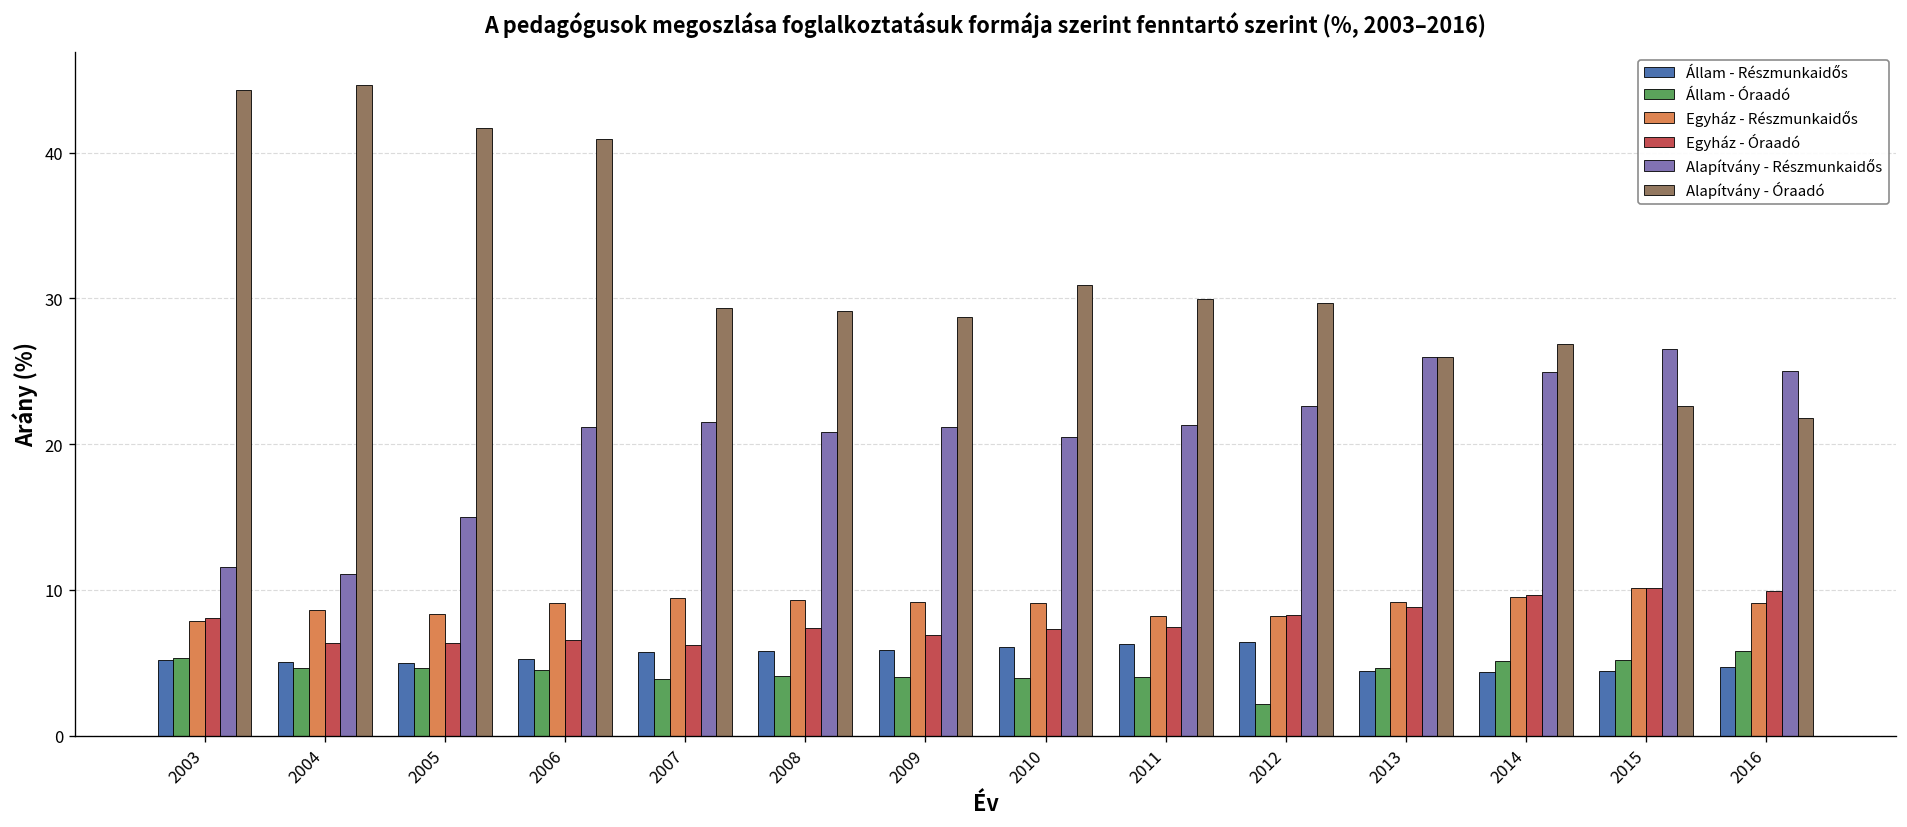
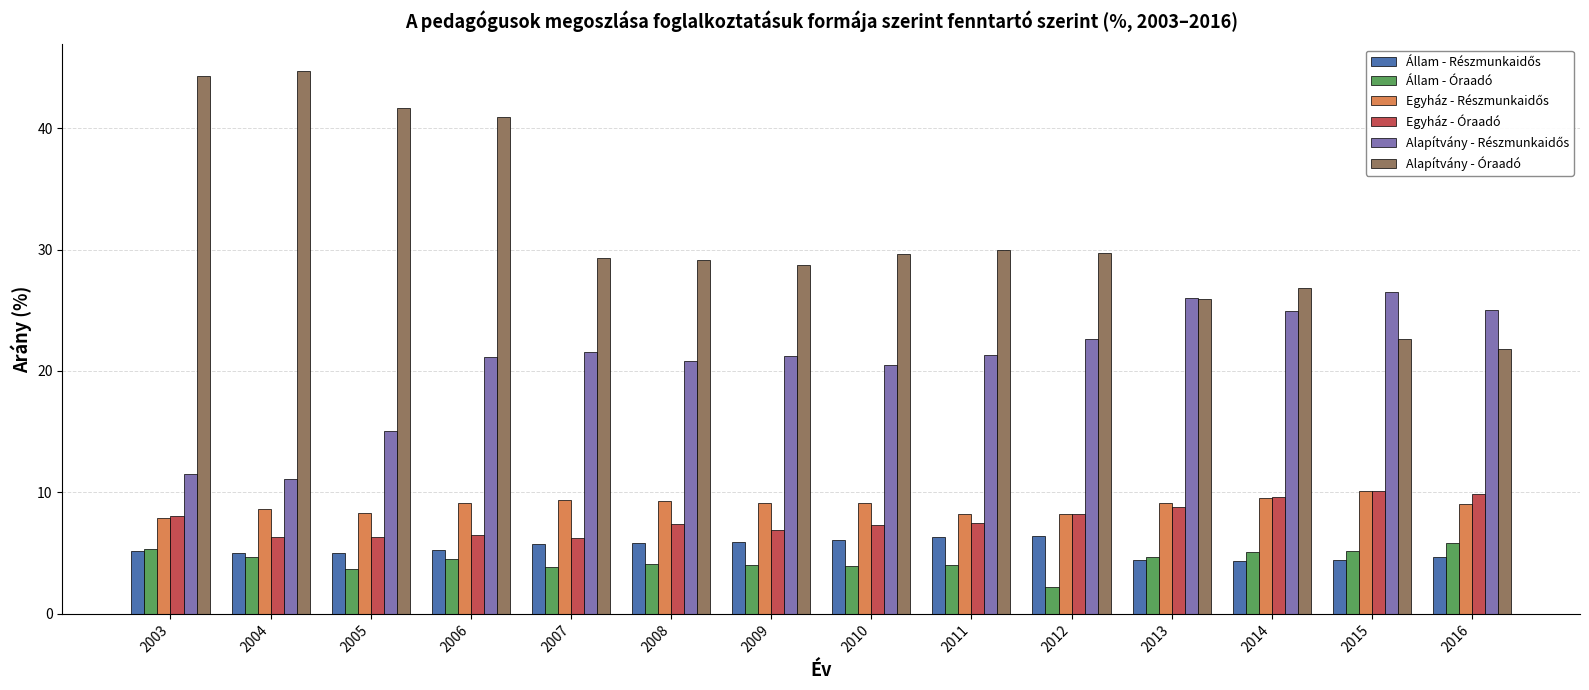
  {
    "Állam - Óraadó": {
      "2003": 5.3,
      "2004": 4.7,
-     "2005": 4.6,
+     "2005": 3.7,
      "2006": 4.5,
      "2007": 3.9,
      "2008": 4.1,
      "2009": 4.0,
      "2010": 3.9,
      "2011": 4.0,
      "2012": 2.2,
      "2013": 4.7,
      "2014": 5.1,
      "2015": 5.2,
      "2016": 5.8
    },
    "Alapítvány - Óraadó": {
      "2003": 44.3,
      "2004": 44.7,
      "2005": 41.7,
      "2006": 41.0,
      "2007": 29.3,
      "2008": 29.1,
      "2009": 28.7,
-     "2010": 30.9,
+     "2010": 29.6,
      "2011": 29.9,
      "2012": 29.7,
      "2013": 26.0,
      "2014": 26.8,
      "2015": 22.6,
      "2016": 21.8
    }
  }
